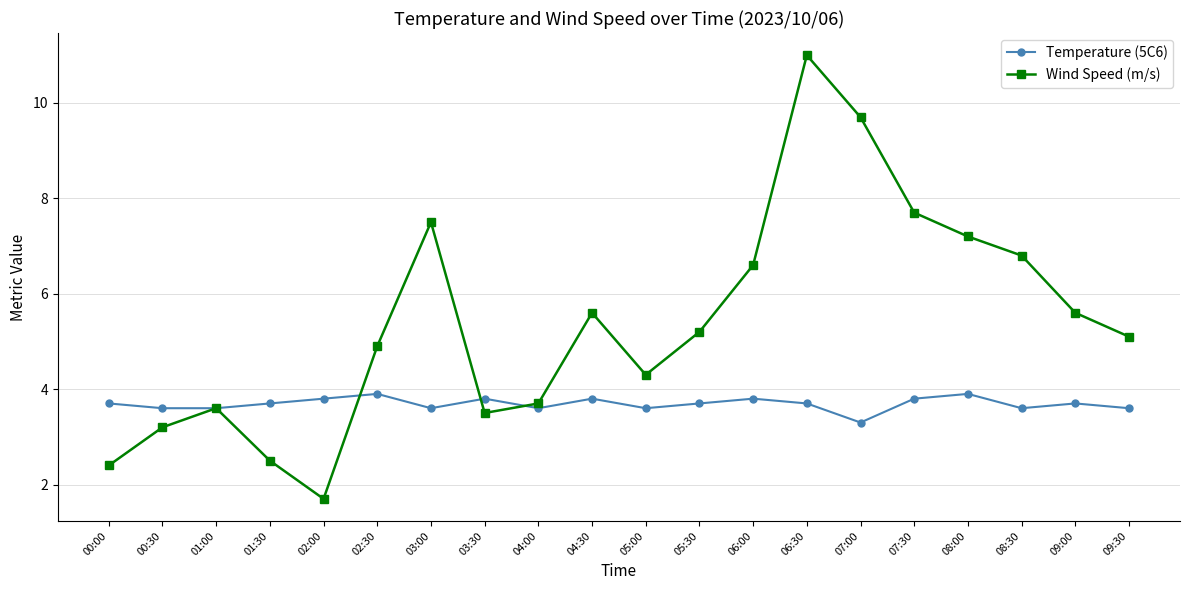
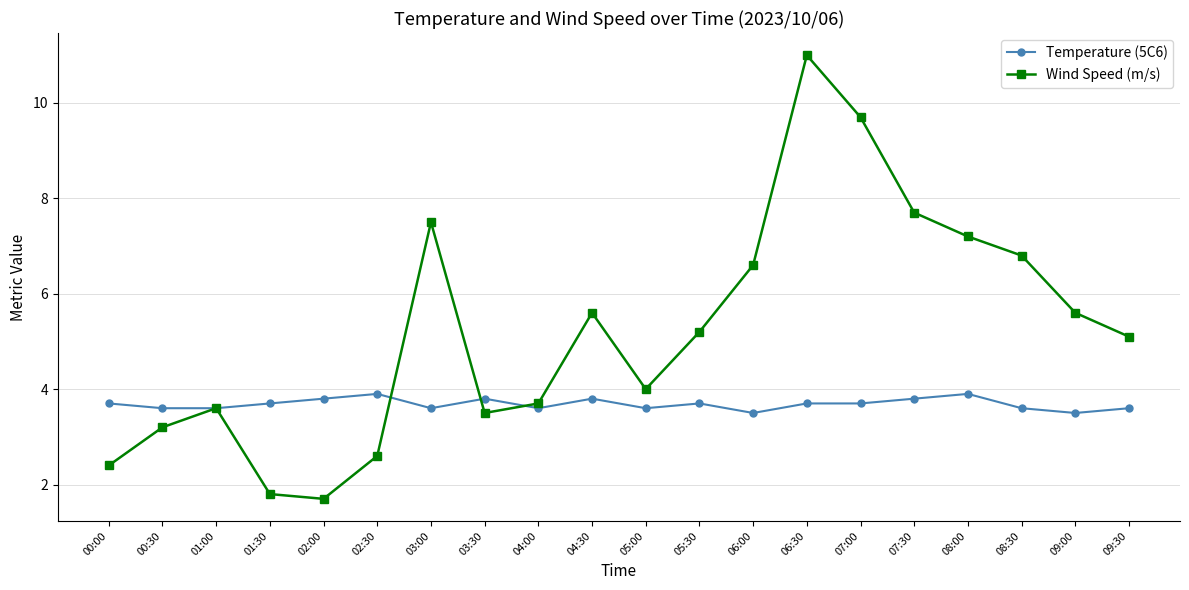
  {
    "Temperature (5C6)": {
      "00:00": 3.7,
      "00:30": 3.6,
      "01:30": 3.7,
      "02:00": 3.8,
      "02:30": 3.9,
      "03:00": 3.6,
      "03:30": 3.8,
      "04:00": 3.6,
      "04:30": 3.8,
      "05:00": 3.6,
      "05:30": 3.7,
-     "06:00": 3.8,
+     "06:00": 3.5,
      "06:30": 3.7,
-     "07:00": 3.3,
+     "07:00": 3.7,
      "07:30": 3.8,
      "08:00": 3.9,
      "08:30": 3.6,
-     "09:00": 3.7,
+     "09:00": 3.5,
      "09:30": 3.6
    },
    "Wind Speed (m/s)": {
      "00:00": 2.4,
      "00:30": 3.2,
-     "01:30": 2.5,
+     "01:30": 1.8,
      "02:00": 1.7,
-     "02:30": 4.9,
+     "02:30": 2.6,
      "03:00": 7.5,
      "03:30": 3.5,
      "04:00": 3.7,
      "04:30": 5.6,
-     "05:00": 4.3,
+     "05:00": 4.0,
      "05:30": 5.2,
      "06:00": 6.6,
      "06:30": 11.0,
      "07:00": 9.7,
      "07:30": 7.7,
      "08:00": 7.2,
      "08:30": 6.8,
      "09:00": 5.6,
      "09:30": 5.1
    }
  }
